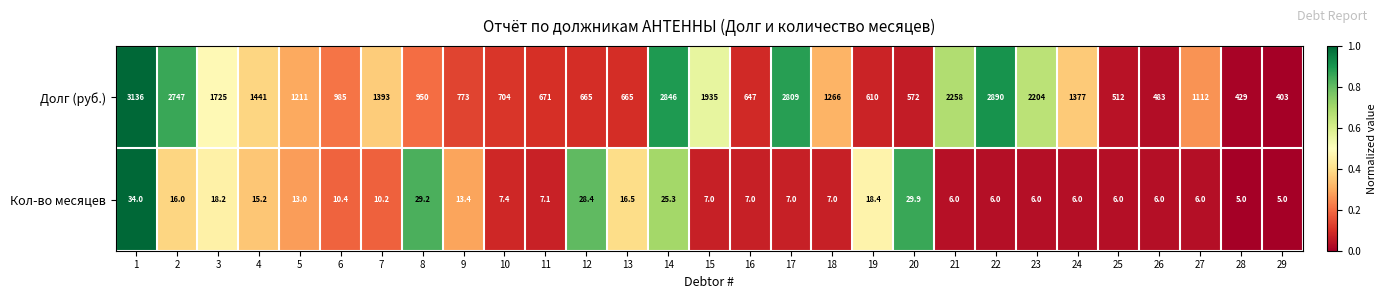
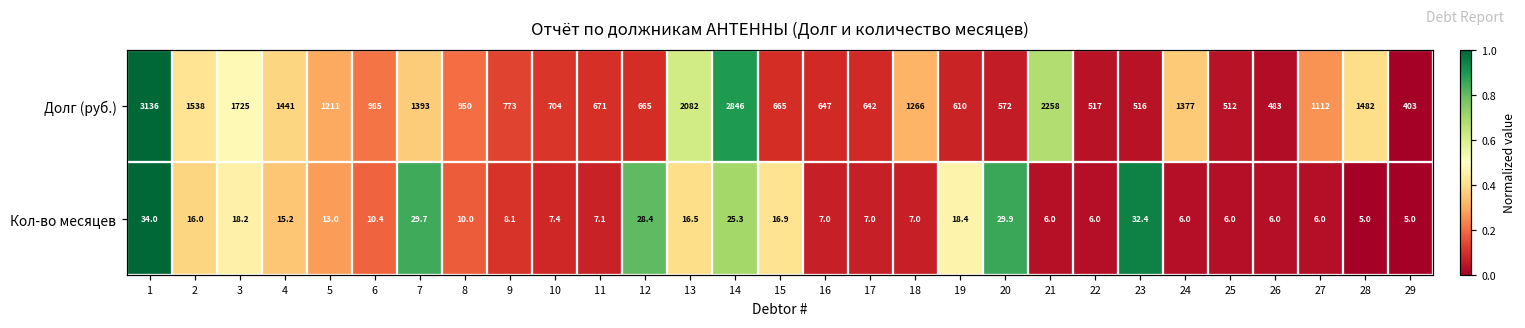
  {
    "Долг (руб.)": {
      "1": 3136,
-     "2": 2747,
+     "2": 1538,
      "3": 1725,
      "4": 1441,
      "5": 1211,
      "6": 985,
      "7": 1393,
      "8": 950,
      "9": 773,
      "10": 704,
      "11": 671,
      "12": 665,
-     "13": 665,
+     "13": 2082,
      "14": 2846,
-     "15": 1935,
+     "15": 665,
      "16": 647,
-     "17": 2809,
+     "17": 642,
      "18": 1266,
      "19": 610,
      "20": 572,
      "21": 2258,
-     "22": 2890,
-     "23": 2204,
+     "22": 517,
+     "23": 516,
      "24": 1377,
      "25": 512,
      "26": 483,
      "27": 1112,
-     "28": 429,
+     "28": 1482,
      "29": 403
    },
    "Кол-во месяцев": {
      "1": 34.0,
      "2": 16.0,
      "3": 18.2,
      "4": 15.2,
      "5": 13.0,
      "6": 10.4,
-     "7": 10.2,
-     "8": 29.2,
-     "9": 13.4,
+     "7": 29.7,
+     "8": 10.0,
+     "9": 8.1,
      "10": 7.4,
      "11": 7.1,
      "12": 28.4,
      "13": 16.5,
      "14": 25.3,
-     "15": 7.0,
+     "15": 16.9,
      "16": 7.0,
      "17": 7.0,
      "18": 7.0,
      "19": 18.4,
      "20": 29.9,
      "21": 6.0,
      "22": 6.0,
-     "23": 6.0,
+     "23": 32.4,
      "24": 6.0,
      "25": 6.0,
      "26": 6.0,
      "27": 6.0,
      "28": 5.0,
      "29": 5.0
    }
  }
